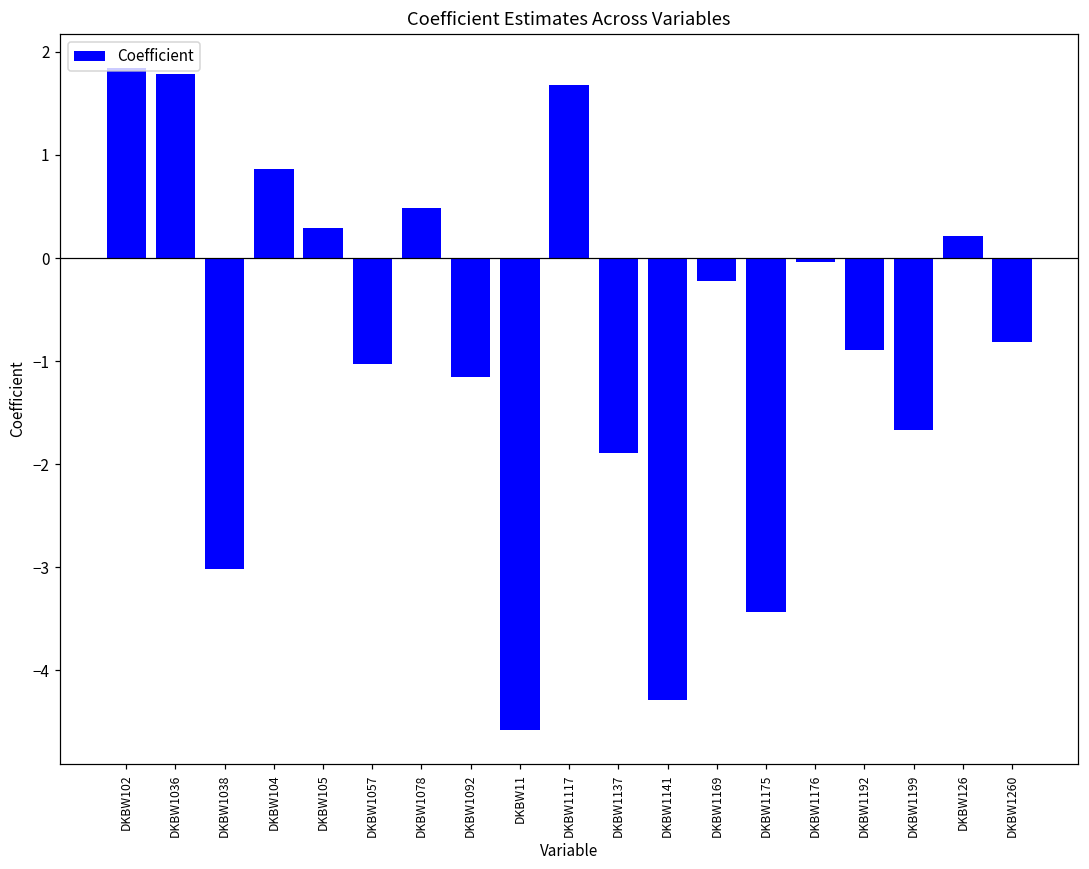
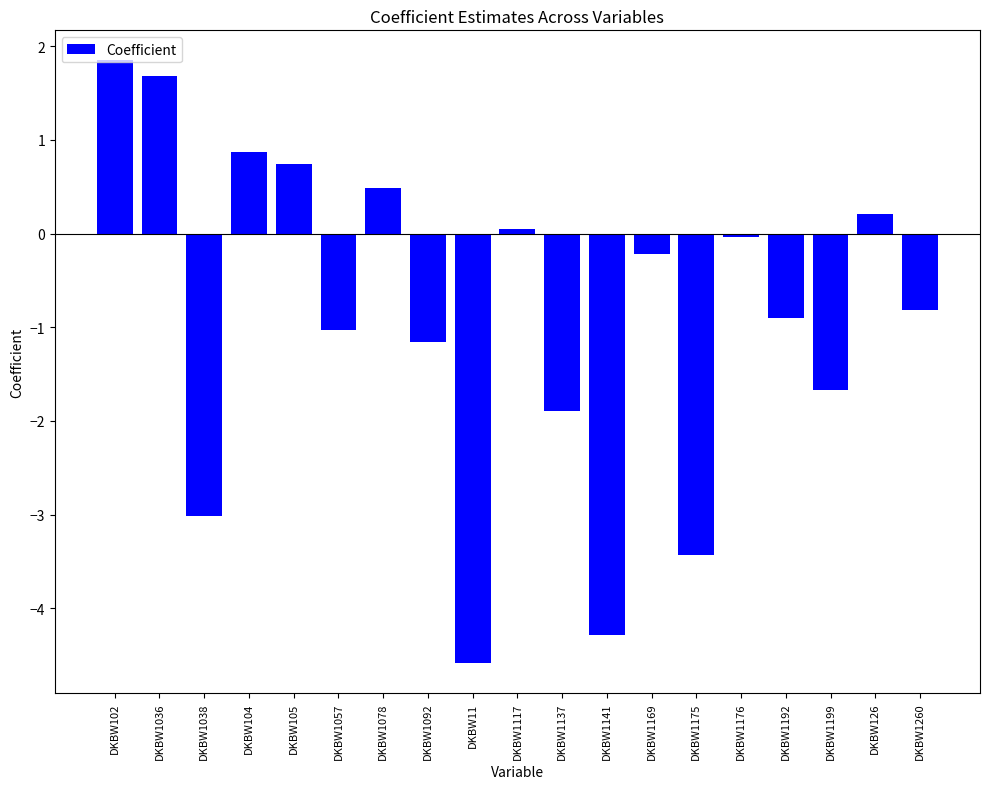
  {
-   "DKBW1036": 1.8,
+   "DKBW1036": 1.7,
    "DKBW1038": -3.0,
    "DKBW104": 0.9,
-   "DKBW105": 0.3,
+   "DKBW105": 0.7,
    "DKBW1057": -1.0,
    "DKBW1078": 0.5,
    "DKBW1092": -1.2,
    "DKBW11": -4.6,
-   "DKBW1117": 1.7,
+   "DKBW1117": 0.1,
    "DKBW1137": -1.9,
    "DKBW1141": -4.3,
    "DKBW1169": -0.2,
    "DKBW1175": -3.4,
    "DKBW1176": 0.0,
    "DKBW1192": -0.9,
    "DKBW1199": -1.7,
    "DKBW126": 0.2,
    "DKBW1260": -0.8
  }
